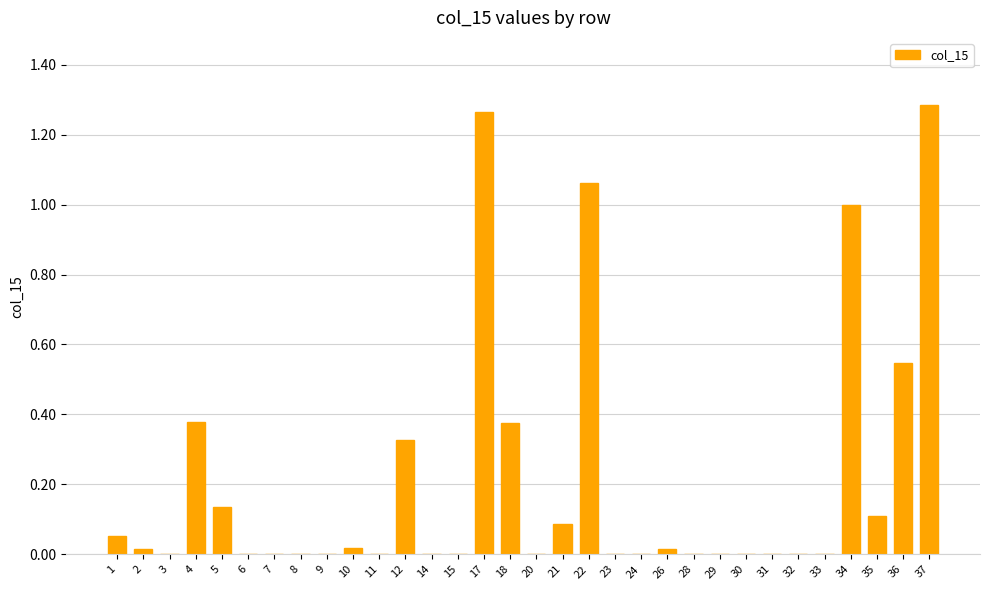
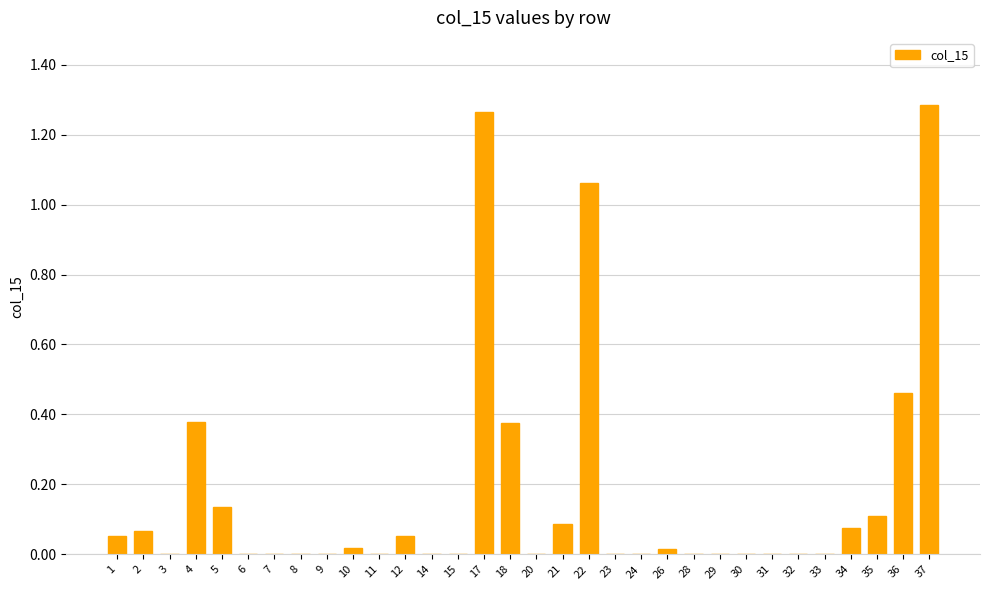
  {
    "1": 0.05,
-   "2": 0.01,
+   "2": 0.07,
    "3": 0.00,
    "4": 0.38,
    "5": 0.14,
    "6": 0.00,
    "7": 0.00,
    "8": 0.00,
    "9": 0.00,
    "10": 0.02,
    "11": 0.00,
-   "12": 0.33,
+   "12": 0.05,
    "14": 0.00,
    "15": 0.00,
    "17": 1.27,
    "18": 0.38,
    "20": 0.00,
    "21": 0.09,
    "22": 1.06,
    "23": 0.00,
    "24": 0.00,
    "26": 0.02,
    "28": 0.00,
    "29": 0.00,
    "30": 0.00,
    "31": 0.00,
    "32": 0.00,
    "33": 0.00,
-   "34": 1.00,
+   "34": 0.08,
    "35": 0.11,
-   "36": 0.55,
+   "36": 0.46,
    "37": 1.28
  }
